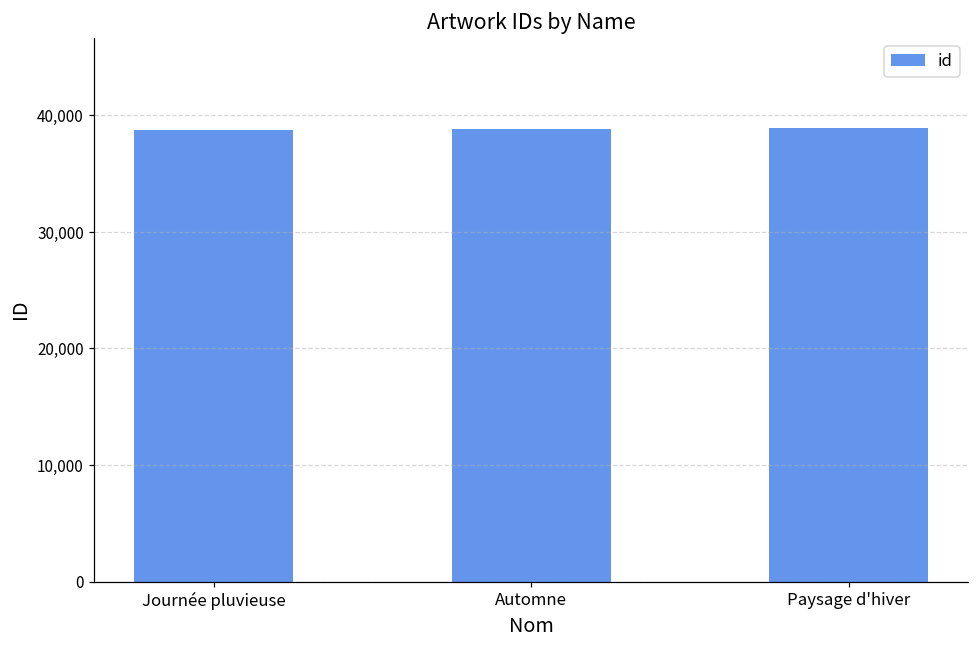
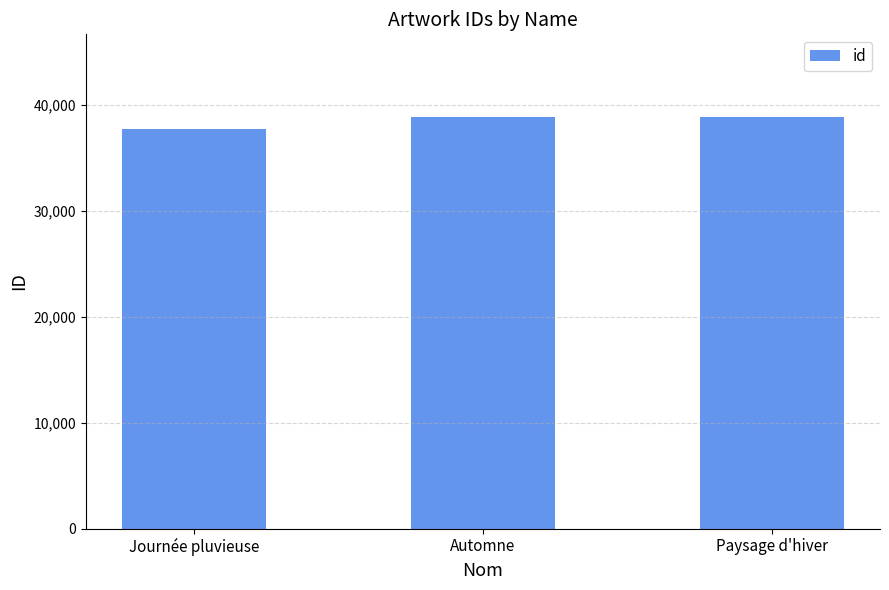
  {
-   "Journée pluvieuse": "38,800",
+   "Journée pluvieuse": "37,700",
    "Automne": "38,900",
    "Paysage d'hiver": "38,900"
  }
